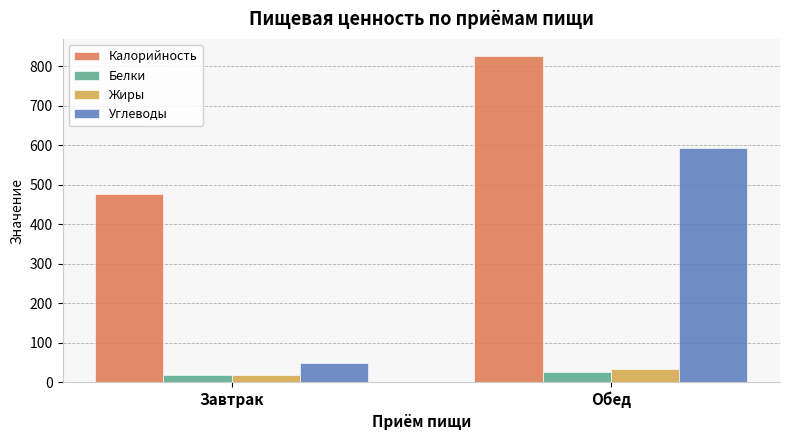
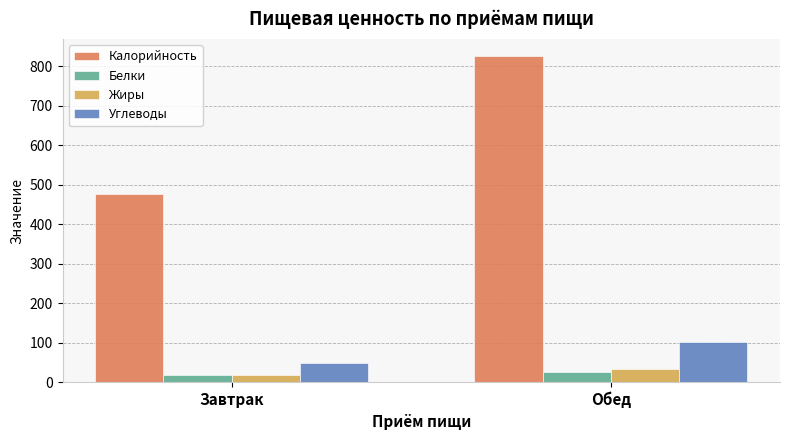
  {
    "Белки": {
      "Завтрак": 20,
      "Обед": 30
    },
    "Углеводы": {
      "Завтрак": 50,
-     "Обед": 590
+     "Обед": 100
    }
  }
